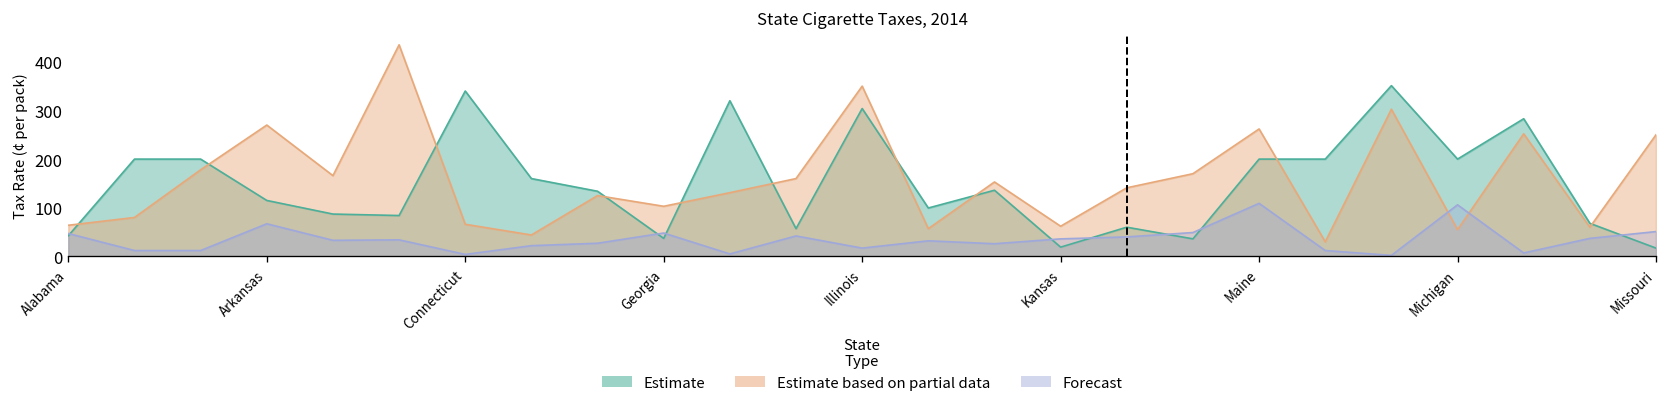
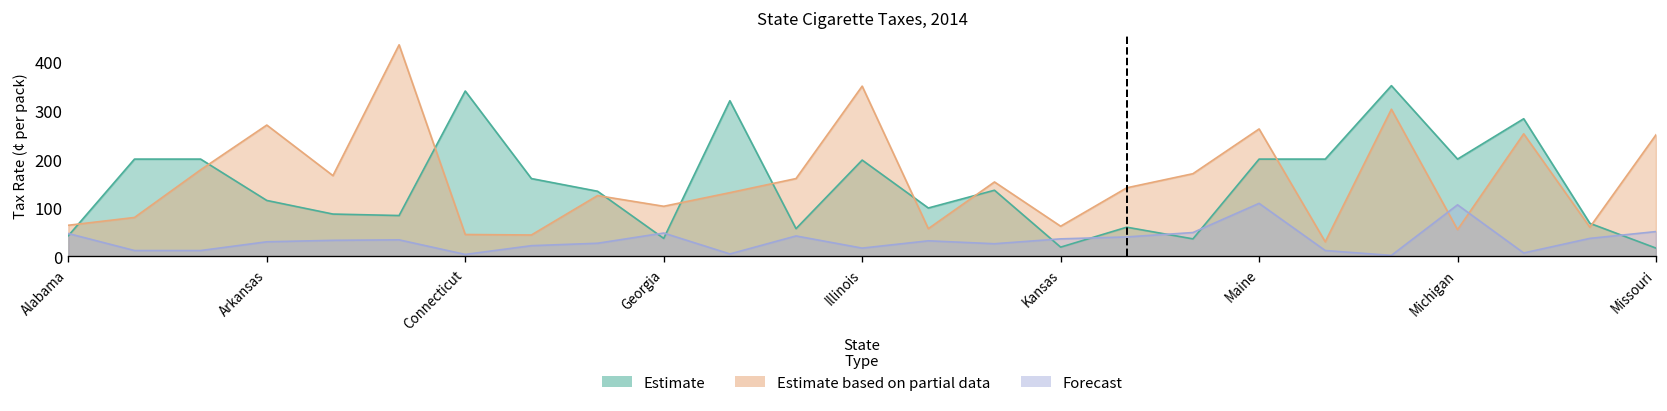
  {
    "Estimate": {
      "Arkansas": 120,
      "Connecticut": 340,
      "Georgia": 40,
-     "Illinois": 300,
+     "Illinois": 200,
      "Kansas": 20,
      "Maine": 200,
      "Michigan": 200,
      "Missouri": 20
    },
    "Estimate based on partial data": {
      "Alabama": 60,
      "Arkansas": 270,
-     "Connecticut": 70,
+     "Connecticut": 50,
      "Georgia": 100,
      "Illinois": 350,
      "Kansas": 60,
      "Maine": 260,
      "Michigan": 60,
      "Missouri": 250
    },
    "Forecast": {
-     "Arkansas": 70,
+     "Arkansas": 30,
      "Connecticut": 0,
      "Georgia": 50,
      "Illinois": 20,
      "Kansas": 40,
      "Maine": 110,
      "Michigan": 110,
      "Missouri": 50
    }
  }
